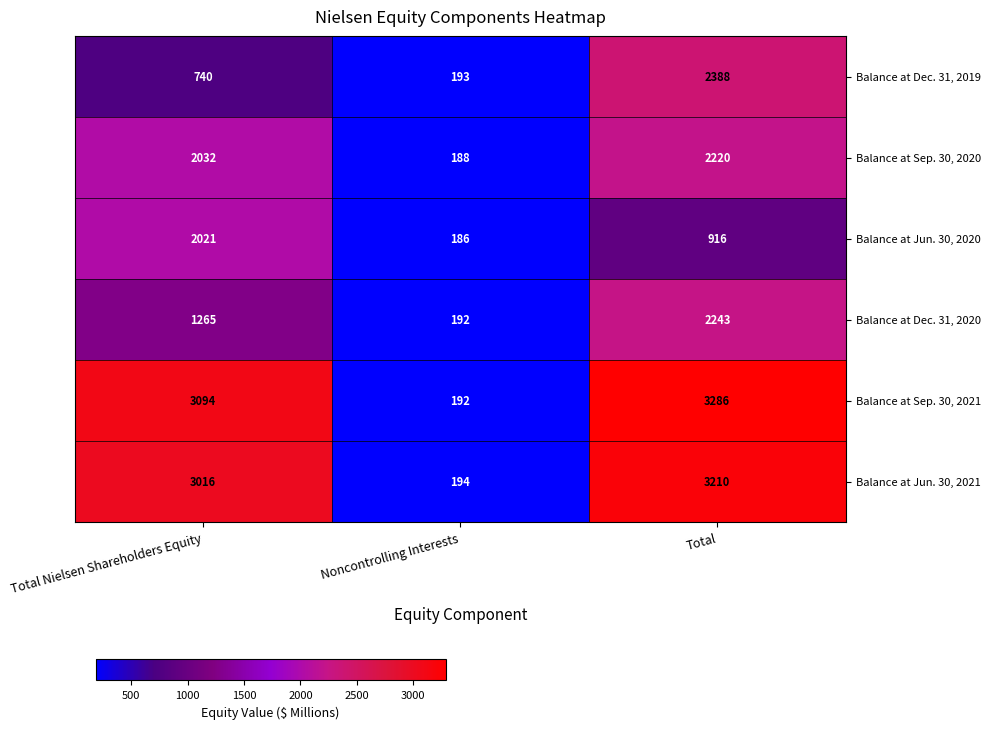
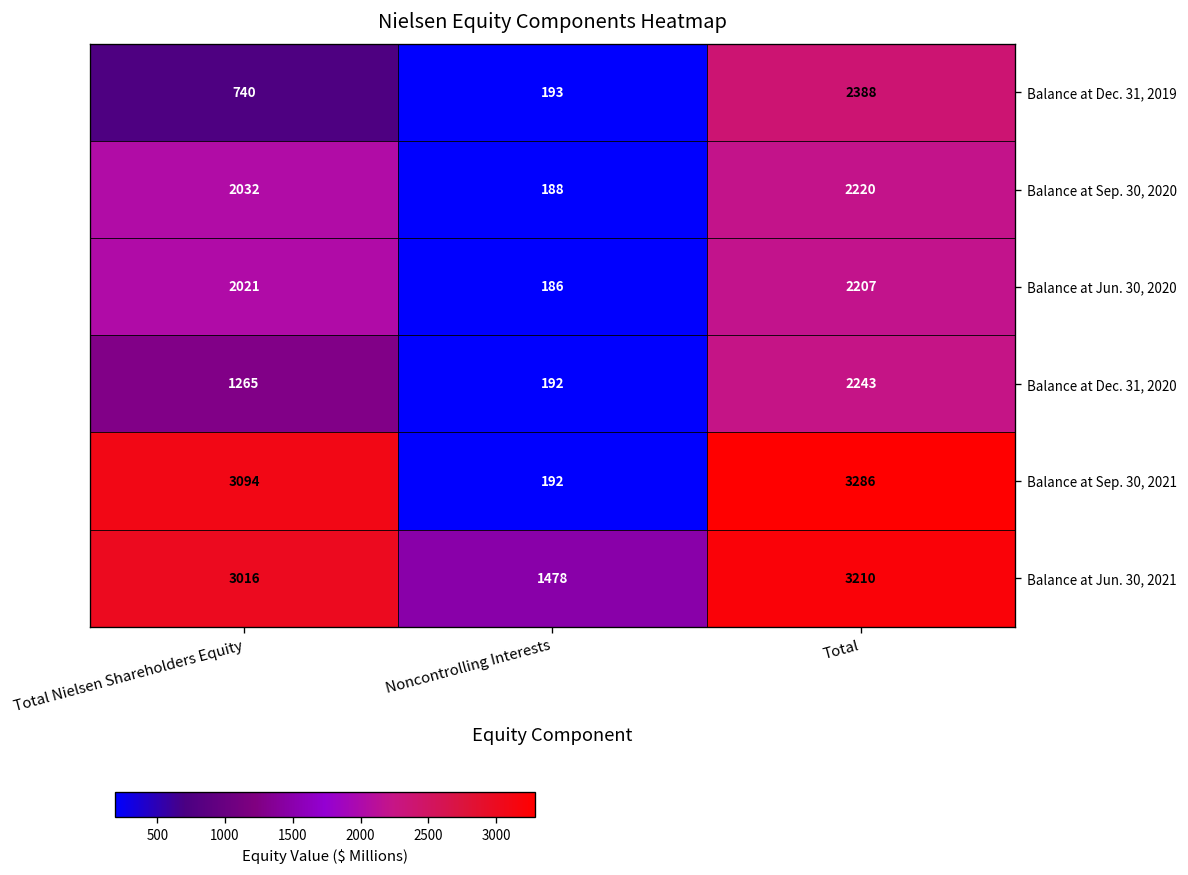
  {
    "Balance at Dec. 31, 2019": {
      "Total Nielsen Shareholders Equity": 740,
      "Noncontrolling Interests": 193,
      "Total": 2388
    },
    "Balance at Sep. 30, 2020": {
      "Total Nielsen Shareholders Equity": 2032,
      "Noncontrolling Interests": 188,
      "Total": 2220
    },
    "Balance at Jun. 30, 2020": {
      "Total Nielsen Shareholders Equity": 2021,
      "Noncontrolling Interests": 186,
-     "Total": 916
+     "Total": 2207
    },
    "Balance at Dec. 31, 2020": {
      "Total Nielsen Shareholders Equity": 1265,
      "Noncontrolling Interests": 192,
      "Total": 2243
    },
    "Balance at Sep. 30, 2021": {
      "Total Nielsen Shareholders Equity": 3094,
      "Noncontrolling Interests": 192,
      "Total": 3286
    },
    "Balance at Jun. 30, 2021": {
      "Total Nielsen Shareholders Equity": 3016,
-     "Noncontrolling Interests": 194,
+     "Noncontrolling Interests": 1478,
      "Total": 3210
    }
  }
